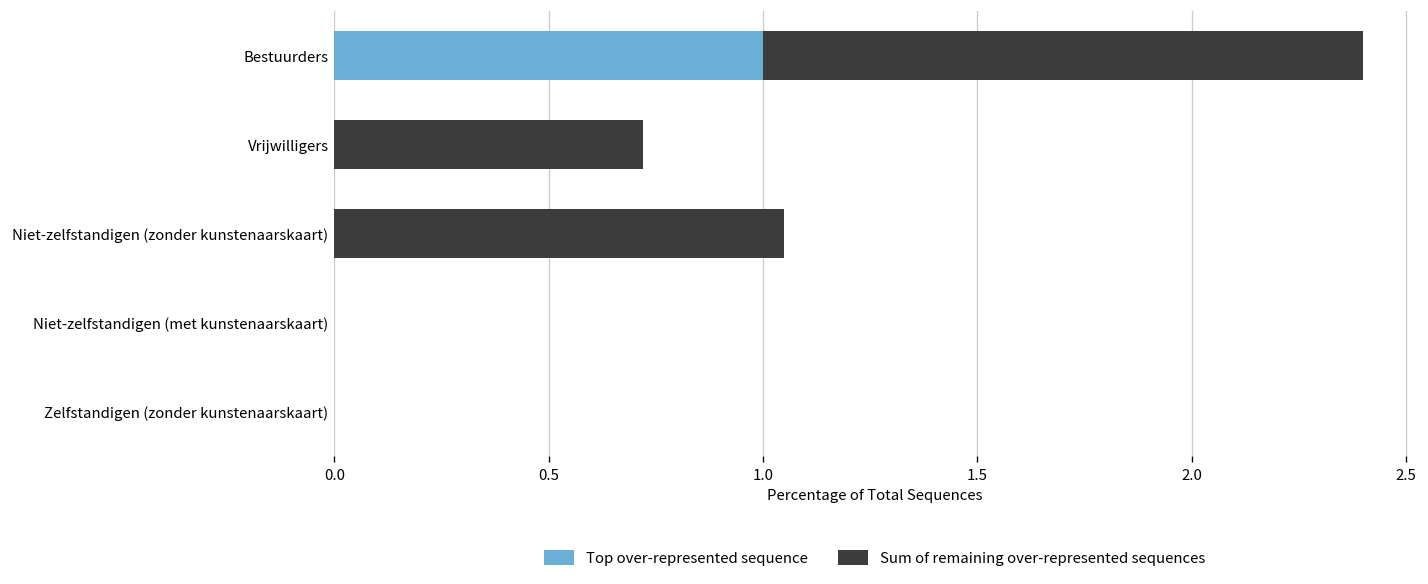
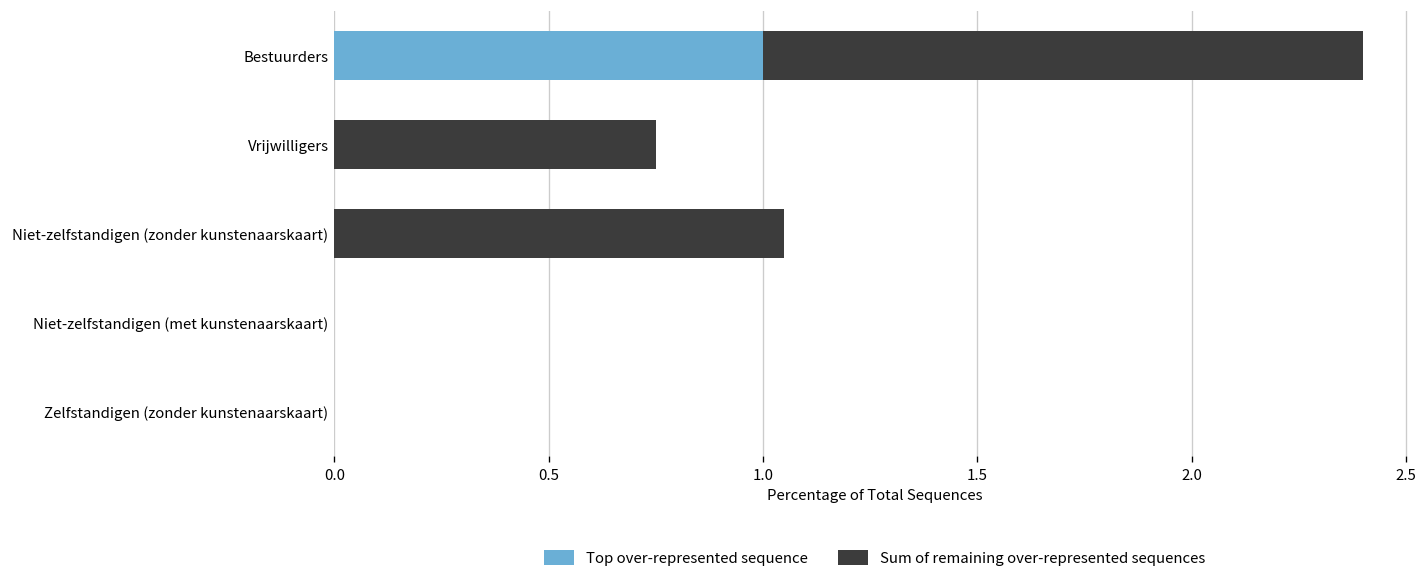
  {
    "Top over-represented sequence": {
      "Bestuurders": 1.00,
      "Vrijwilligers": 0.00,
      "Niet-zelfstandigen (zonder kunstenaarskaart)": 0.00,
      "Niet-zelfstandigen (met kunstenaarskaart)": 0.00,
      "Zelfstandigen (zonder kunstenaarskaart)": 0.00
    },
    "Sum of remaining over-represented sequences": {
      "Bestuurders": 1.40,
-     "Vrijwilligers": 0.72,
+     "Vrijwilligers": 0.75,
      "Niet-zelfstandigen (zonder kunstenaarskaart)": 1.05,
      "Niet-zelfstandigen (met kunstenaarskaart)": 0.00,
      "Zelfstandigen (zonder kunstenaarskaart)": 0.00
    }
  }
